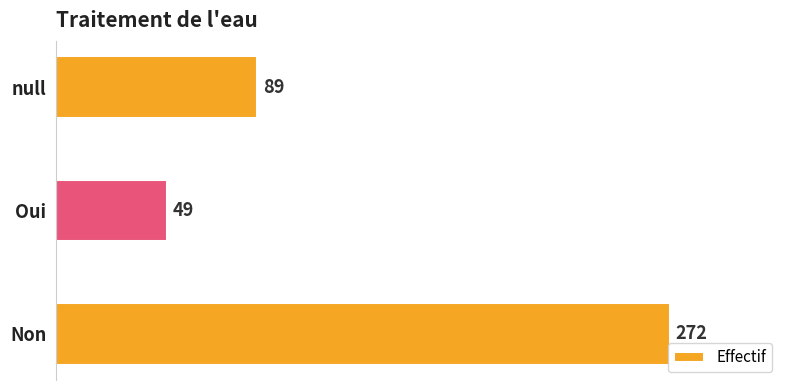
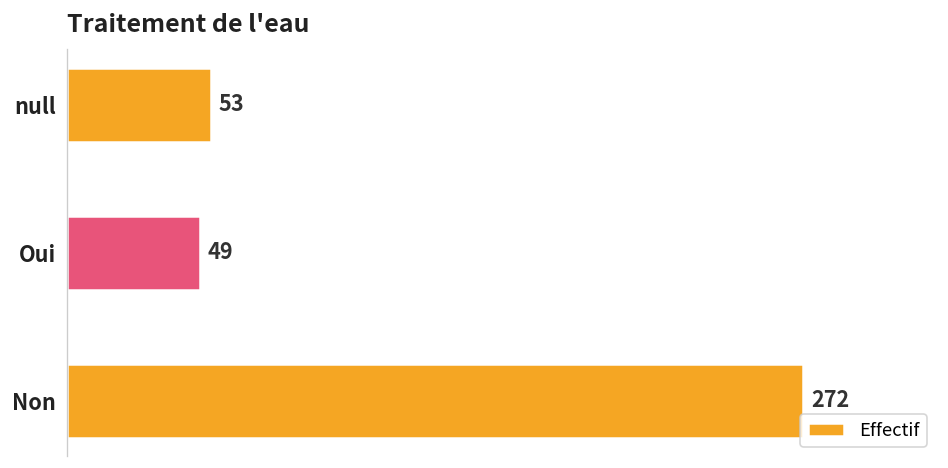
  {
-   "null": 89,
+   "null": 53,
    "Oui": 49
  }
